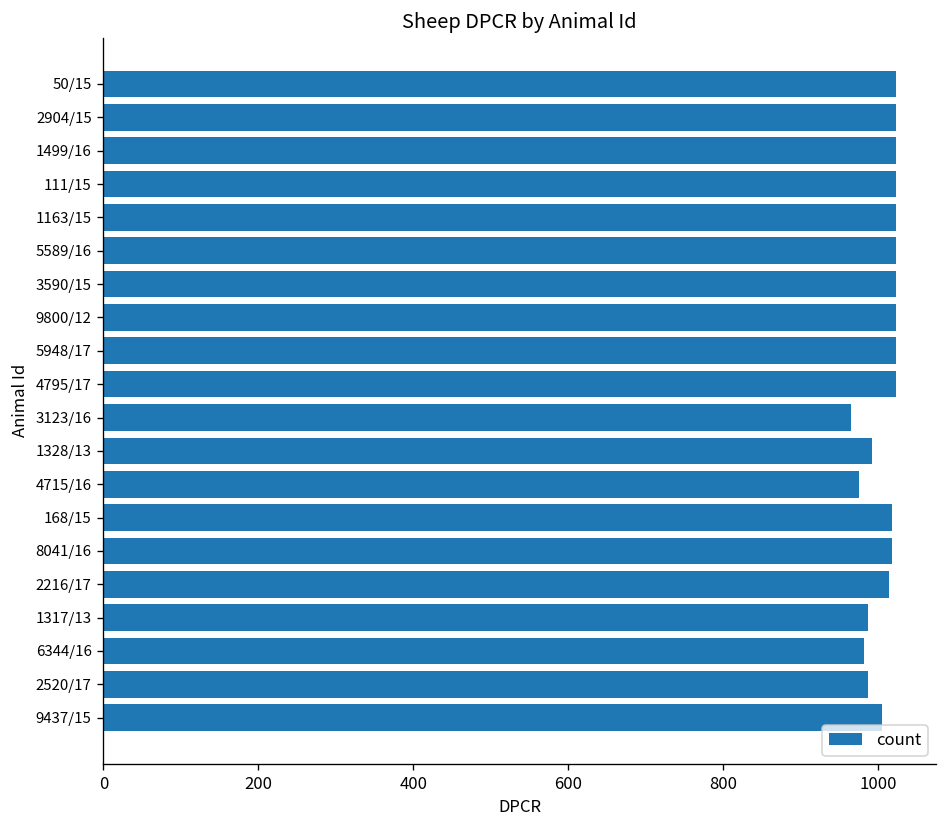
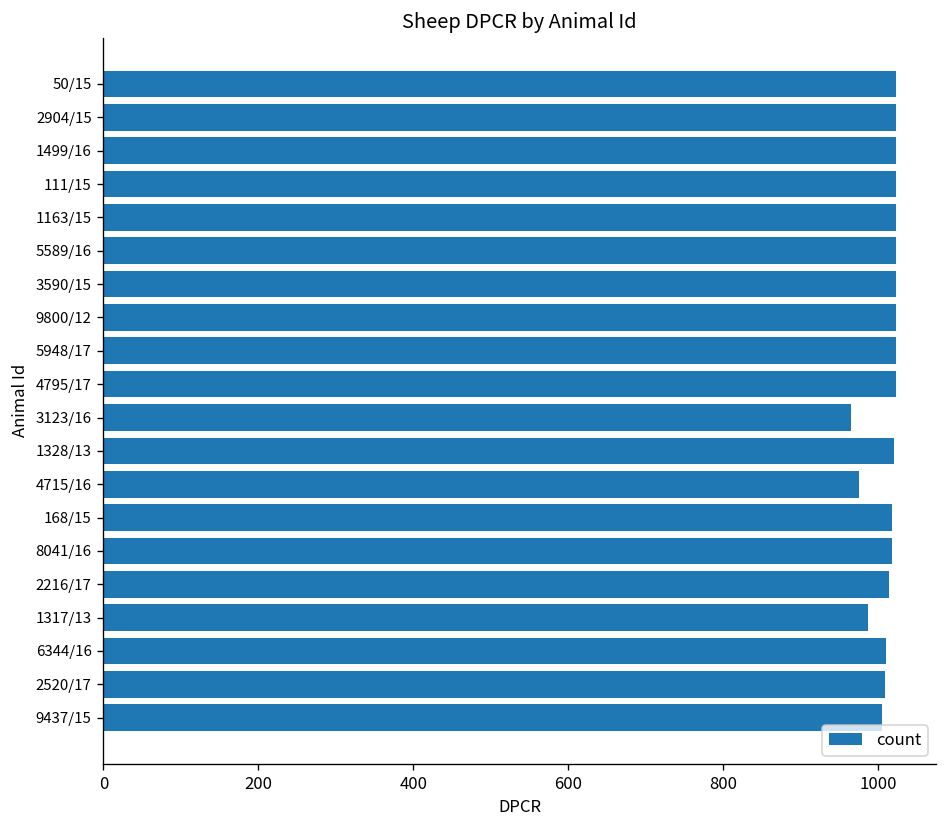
  {
    "50/15": 1020,
    "2904/15": 1020,
    "1499/16": 1020,
    "111/15": 1020,
    "1163/15": 1020,
    "5589/16": 1020,
    "3590/15": 1020,
    "9800/12": 1020,
    "5948/17": 1020,
    "4795/17": 1020,
    "3123/16": 970,
-   "1328/13": 990,
+   "1328/13": 1020,
    "4715/16": 980,
    "168/15": 1020,
    "8041/16": 1020,
    "2216/17": 1020,
    "1317/13": 990,
-   "6344/16": 980,
-   "2520/17": 990,
+   "6344/16": 1010,
+   "2520/17": 1010,
    "9437/15": 1010
  }
